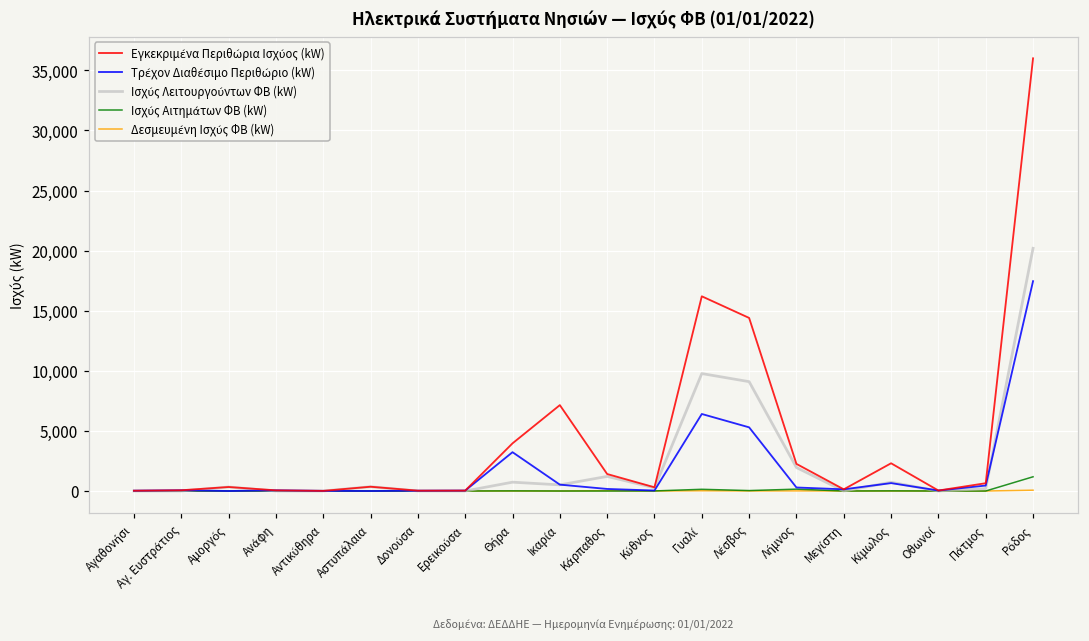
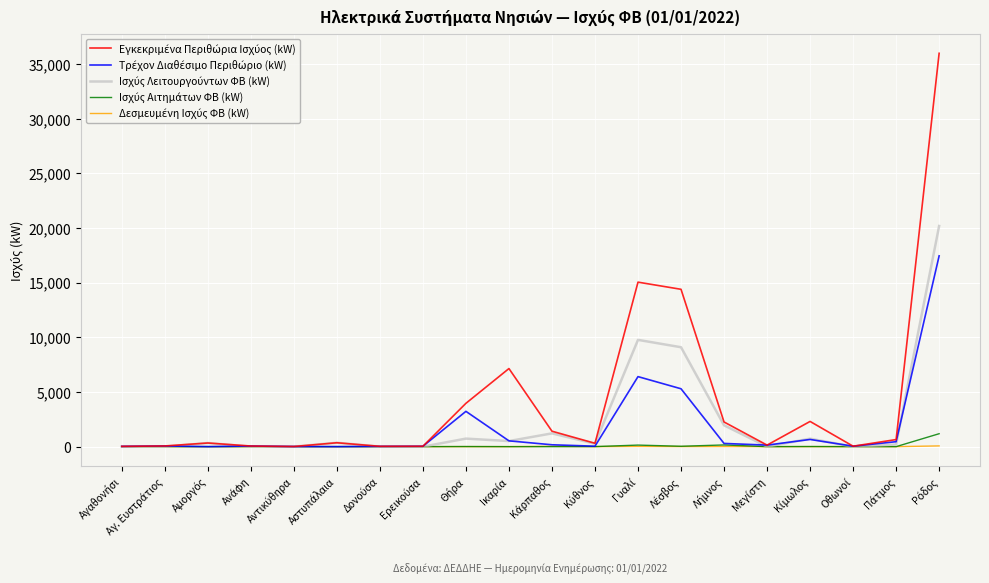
  {
    "Εγκεκριμένα Περιθώρια Ισχύος (kW)": {
      "Θήρα": "4,000",
      "Ικαρία": "7,100",
-     "Γυαλί": "16,200",
+     "Γυαλί": "15,100",
      "Λέσβος": "14,400",
      "Λήμνος": "2,300",
      "Κίμωλος": "2,300",
      "Ρόδος": "36,000"
    },
    "Τρέχον Διαθέσιμο Περιθώριο (kW)": {
      "Θήρα": "3,200",
      "Γυαλί": "6,400",
      "Λέσβος": "5,300",
      "Ρόδος": "17,500"
    },
    "Ισχύς Λειτουργούντων ΦΒ (kW)": {
      "Θήρα": "700",
      "Γυαλί": "9,800",
      "Λέσβος": "9,100",
      "Λήμνος": "2,000",
      "Ρόδος": "20,200"
    },
    "Ισχύς Αιτημάτων ΦΒ (kW)": {
      "Ρόδος": "1,200"
    },
    "Δεσμευμένη Ισχύς ΦΒ (kW)": {
      "Ρόδος": "100"
    }
  }
